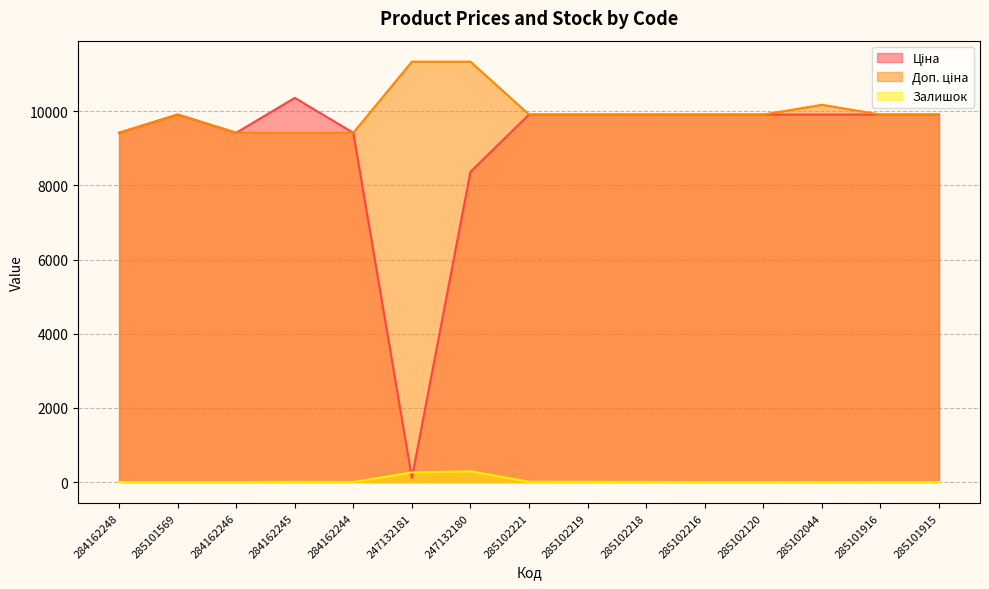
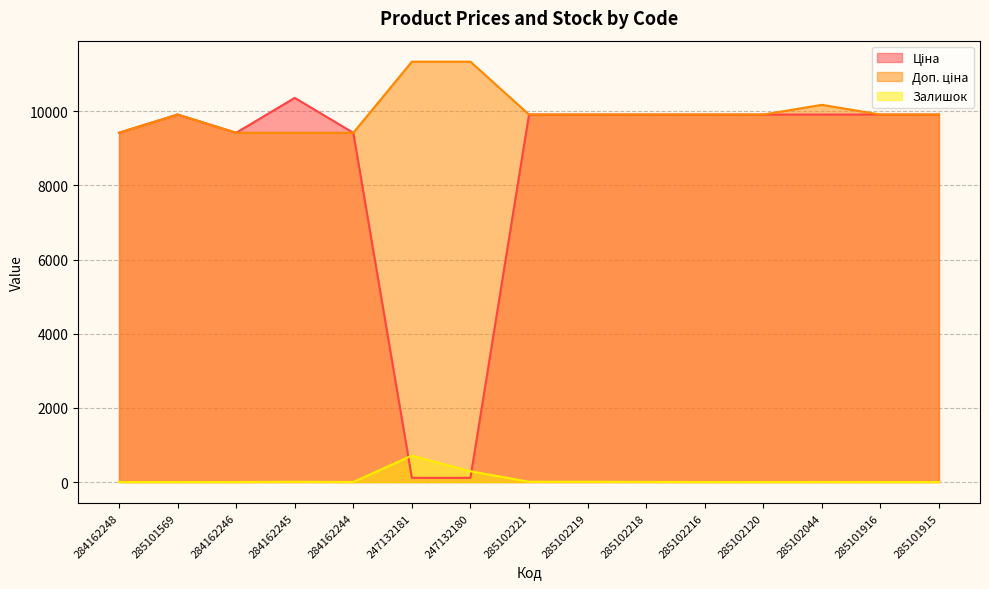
  {
    "Ціна": {
      "284162245": 10400,
      "247132181": 100,
-     "247132180": 8400,
+     "247132180": 100,
      "285102044": 9900
    },
    "Доп. ціна": {
      "284162245": 9400,
      "247132181": 11300,
      "247132180": 11300,
      "285102044": 10200
    },
    "Залишок": {
      "284162248": 0,
      "285101569": 0,
      "284162246": 0,
      "284162245": 0,
      "284162244": 0,
-     "247132181": 300,
+     "247132181": 700,
      "247132180": 300,
      "285102221": 0,
      "285102219": 0,
      "285102218": 0,
      "285102216": 0,
      "285102120": 0,
      "285102044": 0,
      "285101916": 0,
      "285101915": 0
    }
  }
